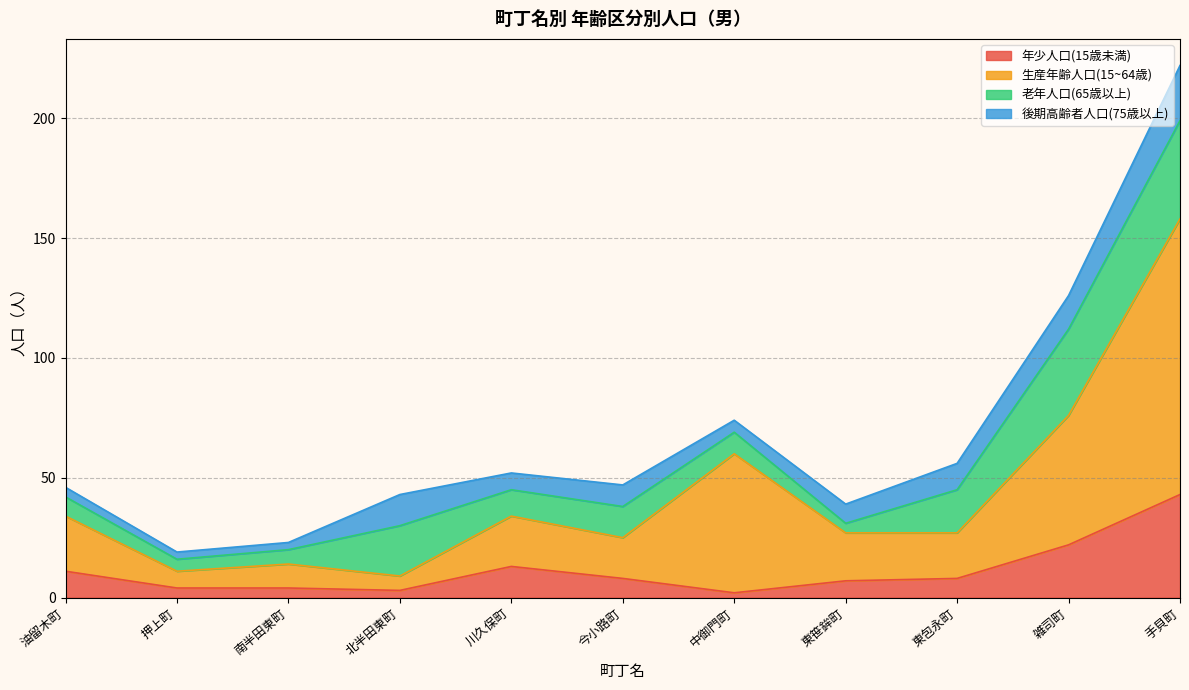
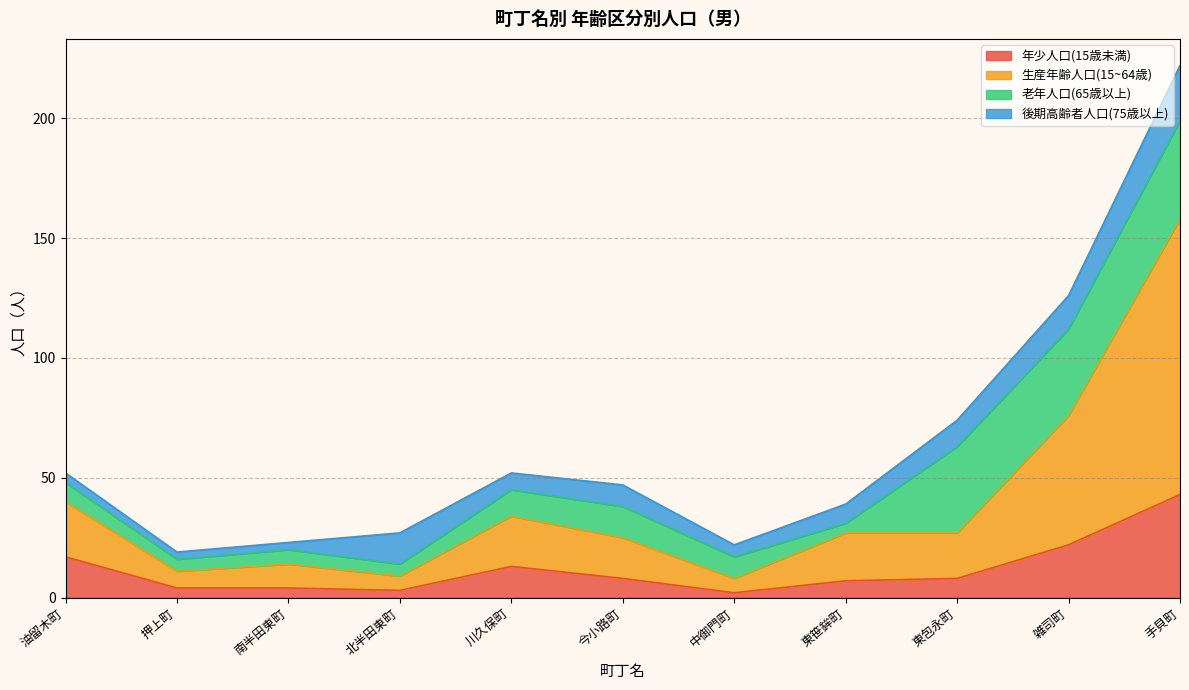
  {
    "年少人口(15歳未満)": {
-     "油留木町": 11,
+     "油留木町": 17,
      "押上町": 4,
      "南半田東町": 4,
      "北半田東町": 3,
      "川久保町": 13,
      "今小路町": 8,
      "中御門町": 2,
      "東笹鉾町": 7,
      "東包永町": 8,
      "雑司町": 22,
      "手貝町": 43
    },
    "生産年齢人口(15~64歳)": {
      "油留木町": 23,
      "押上町": 7,
      "南半田東町": 10,
      "北半田東町": 6,
      "川久保町": 21,
      "今小路町": 17,
-     "中御門町": 58,
+     "中御門町": 6,
      "東笹鉾町": 20,
      "東包永町": 19,
      "雑司町": 54,
      "手貝町": 115
    },
    "老年人口(65歳以上)": {
      "油留木町": 8,
      "押上町": 5,
      "南半田東町": 6,
-     "北半田東町": 21,
+     "北半田東町": 5,
      "川久保町": 11,
      "今小路町": 13,
      "中御門町": 9,
      "東笹鉾町": 4,
-     "東包永町": 18,
+     "東包永町": 36,
      "雑司町": 36,
      "手貝町": 41
    },
    "後期高齢者人口(75歳以上)": {
      "油留木町": 4,
      "押上町": 3,
      "南半田東町": 3,
      "北半田東町": 13,
      "川久保町": 7,
      "今小路町": 9,
      "中御門町": 5,
      "東笹鉾町": 8,
      "東包永町": 11,
      "雑司町": 14,
      "手貝町": 23
    }
  }
